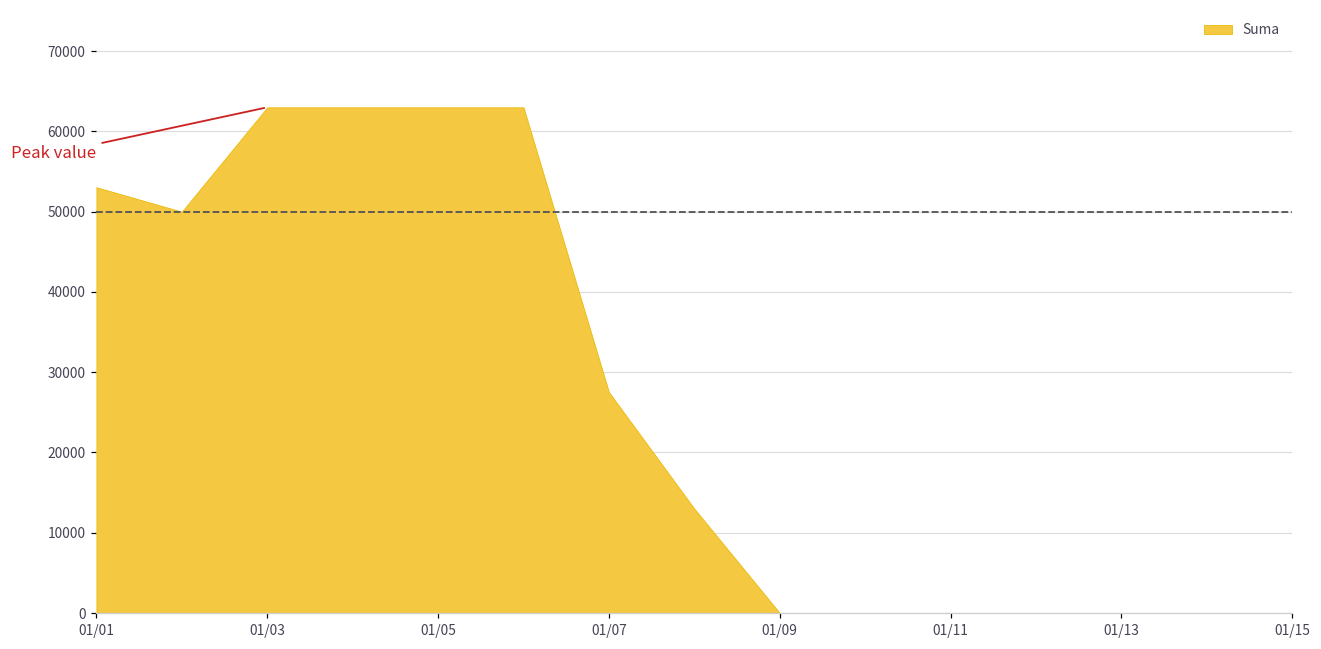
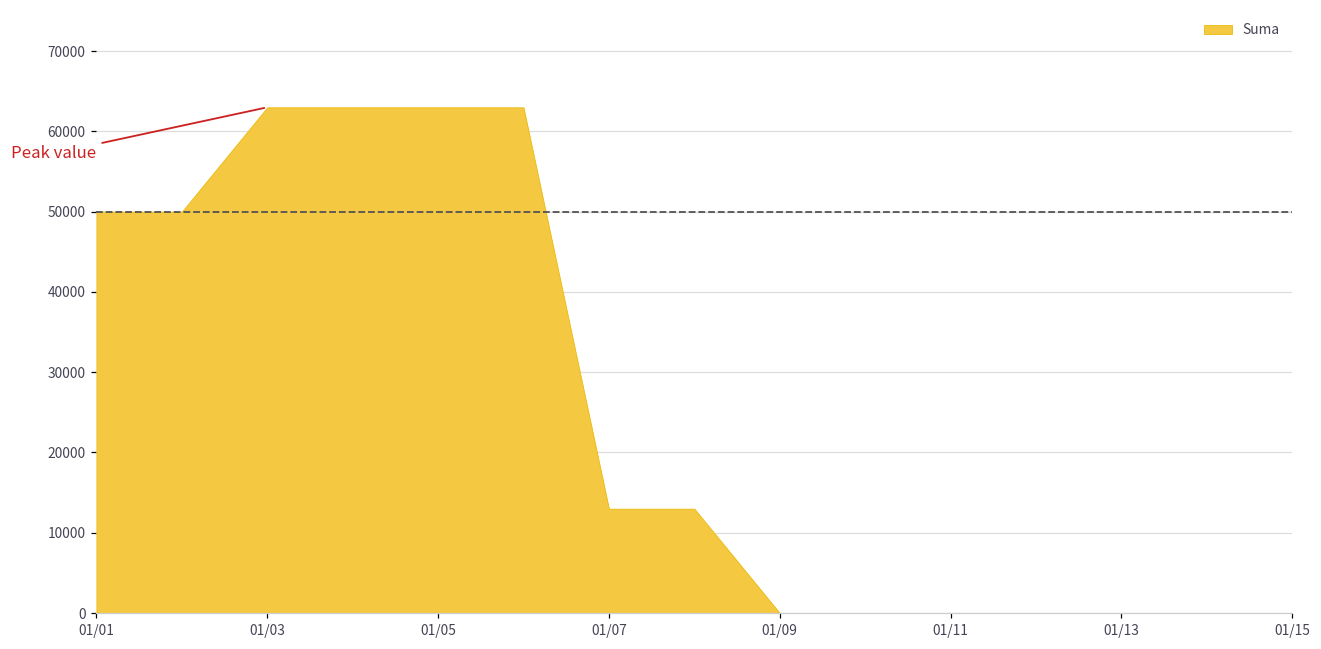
  {
-   "01/01": 53000,
+   "01/01": 50000,
    "01/03": 63000,
    "01/05": 63000,
-   "01/07": 28000,
+   "01/07": 13000,
    "01/09": 0,
    "01/11": 0,
    "01/13": 0,
    "01/15": 0
  }
